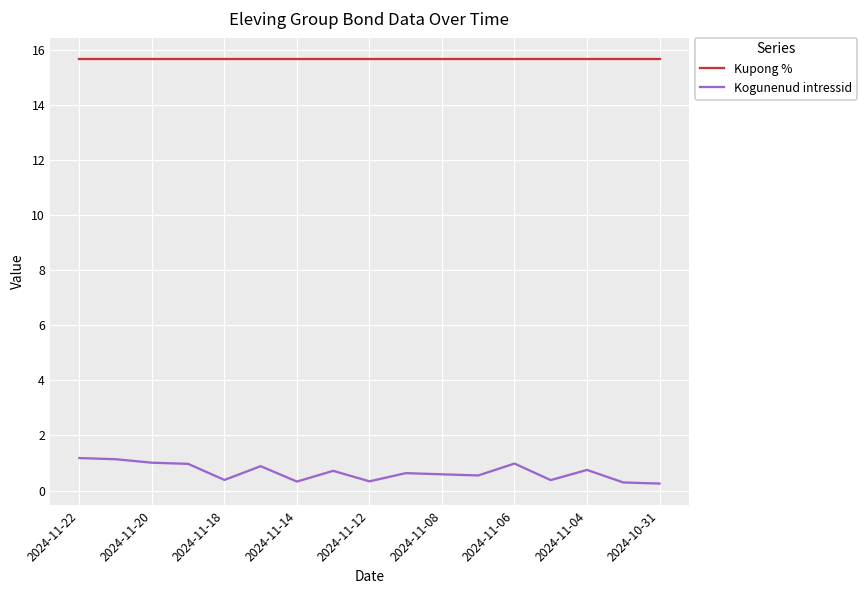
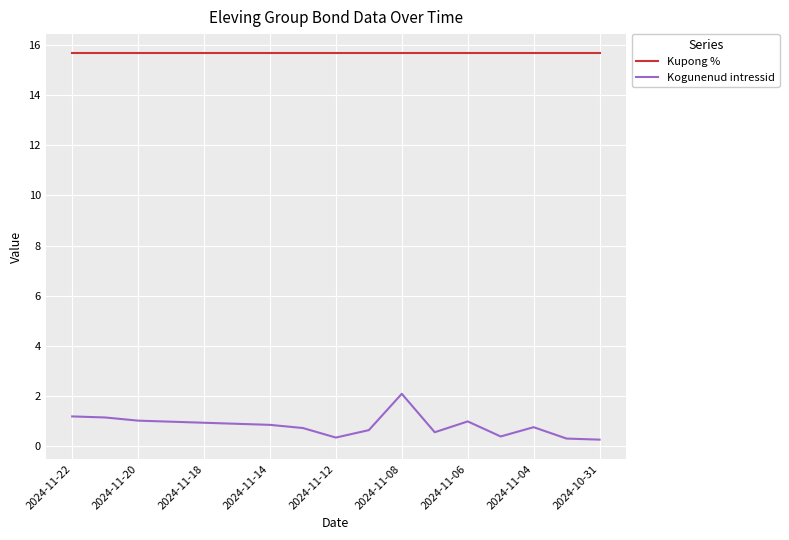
  {
    "Kupong %": {
      "2024-11-22": 15.7,
      "2024-11-20": 15.7,
      "2024-11-18": 15.7,
      "2024-11-14": 15.7,
      "2024-11-12": 15.7,
      "2024-11-08": 15.7,
      "2024-11-06": 15.7,
      "2024-11-04": 15.7,
      "2024-10-31": 15.7
    },
    "Kogunenud intressid": {
      "2024-11-22": 1.2,
      "2024-11-20": 1.0,
-     "2024-11-18": 0.4,
-     "2024-11-14": 0.3,
+     "2024-11-18": 0.9,
+     "2024-11-14": 0.8,
      "2024-11-12": 0.3,
-     "2024-11-08": 0.6,
+     "2024-11-08": 2.1,
      "2024-11-06": 1.0,
      "2024-11-04": 0.7,
      "2024-10-31": 0.3
    }
  }
